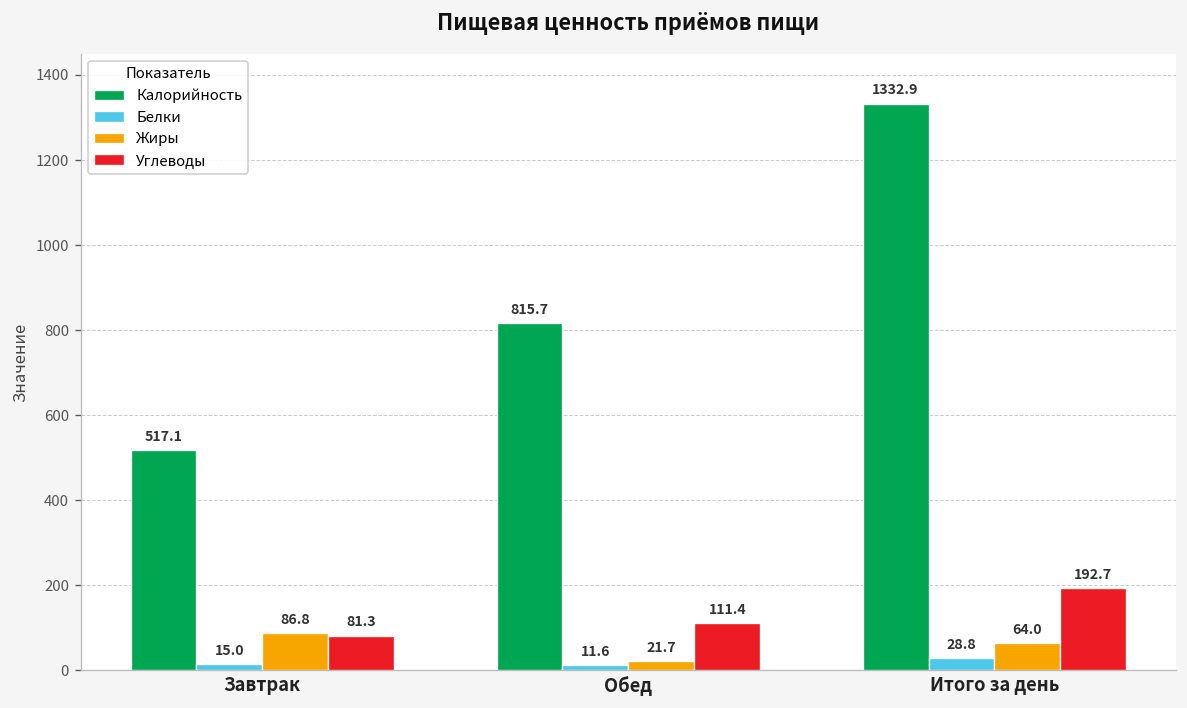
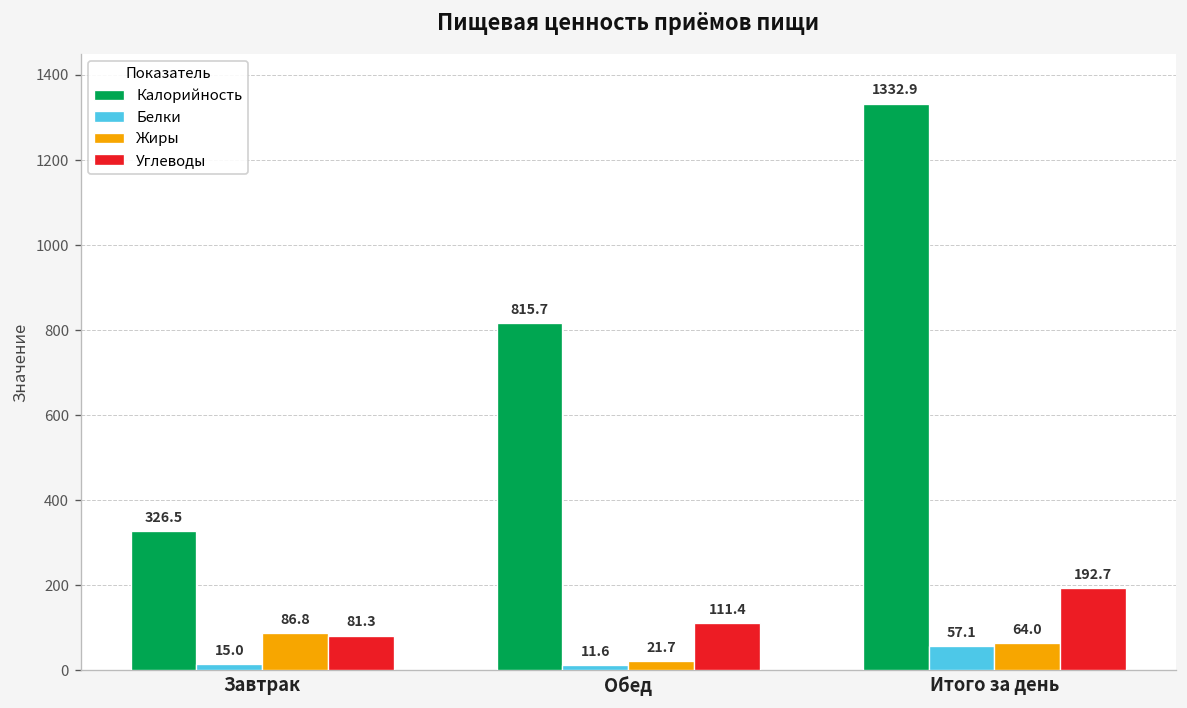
  {
    "Калорийность": {
-     "Завтрак": 517.1,
+     "Завтрак": 326.5,
      "Обед": 815.7,
      "Итого за день": 1332.9
    },
    "Белки": {
      "Завтрак": 15.0,
      "Обед": 11.6,
-     "Итого за день": 28.8
+     "Итого за день": 57.1
    },
    "Жиры": {
      "Завтрак": 86.8,
      "Обед": 21.7,
      "Итого за день": 64.0
    },
    "Углеводы": {
      "Завтрак": 81.3,
      "Обед": 111.4,
      "Итого за день": 192.7
    }
  }
